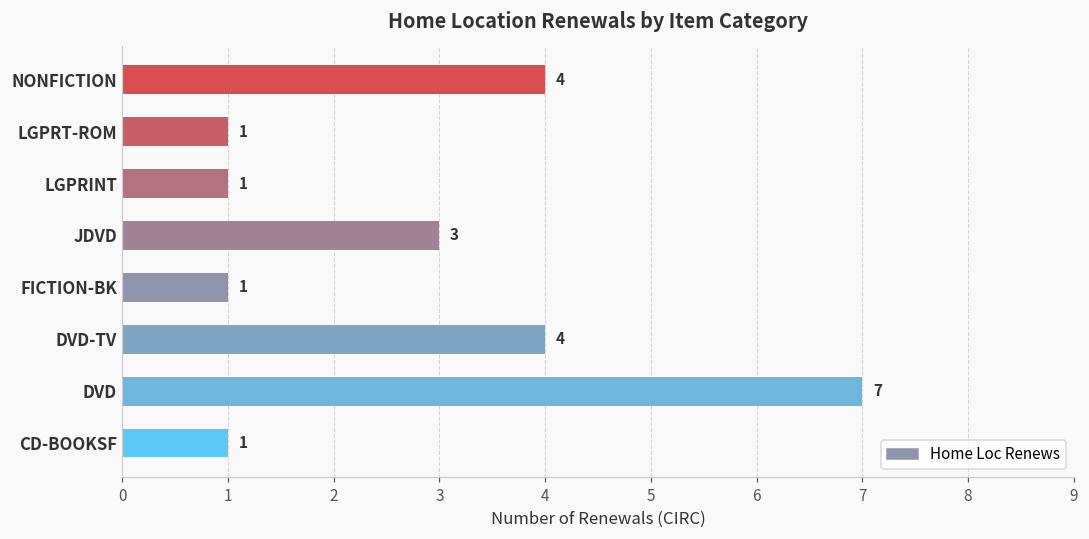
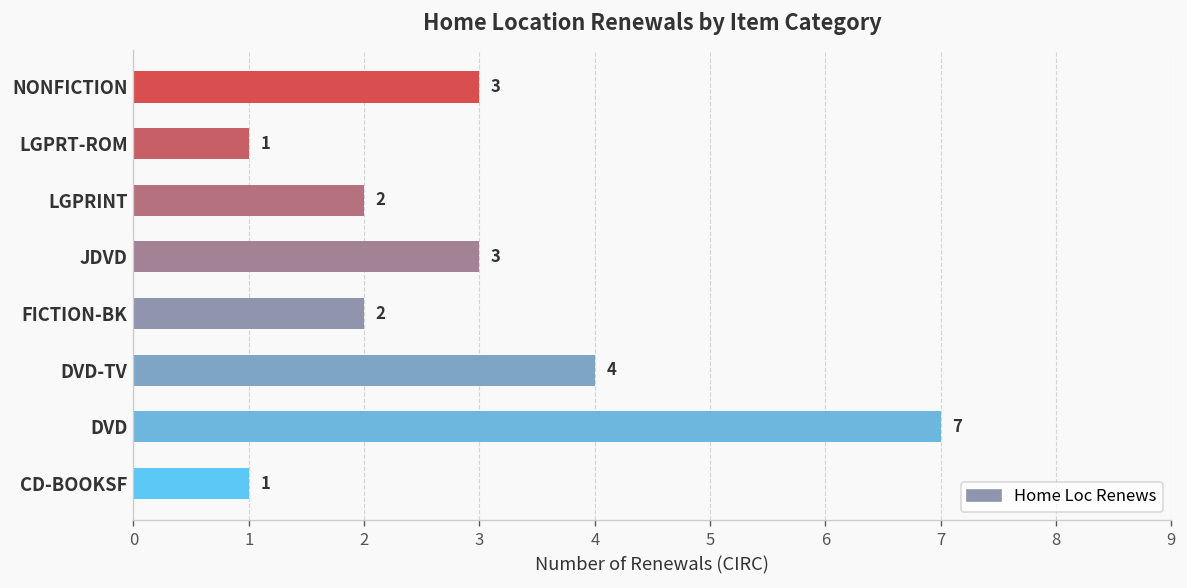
  {
-   "NONFICTION": 4,
+   "NONFICTION": 3,
    "LGPRT-ROM": 1,
-   "LGPRINT": 1,
+   "LGPRINT": 2,
    "JDVD": 3,
-   "FICTION-BK": 1,
+   "FICTION-BK": 2,
    "DVD-TV": 4,
    "DVD": 7,
    "CD-BOOKSF": 1
  }
